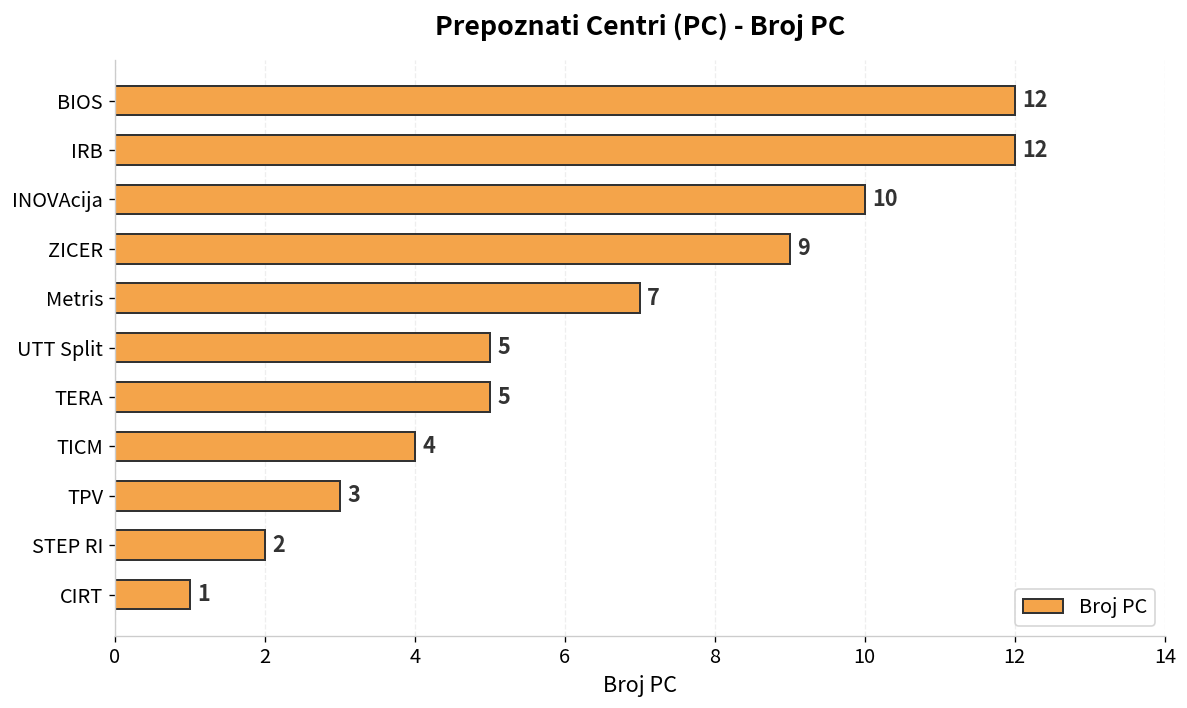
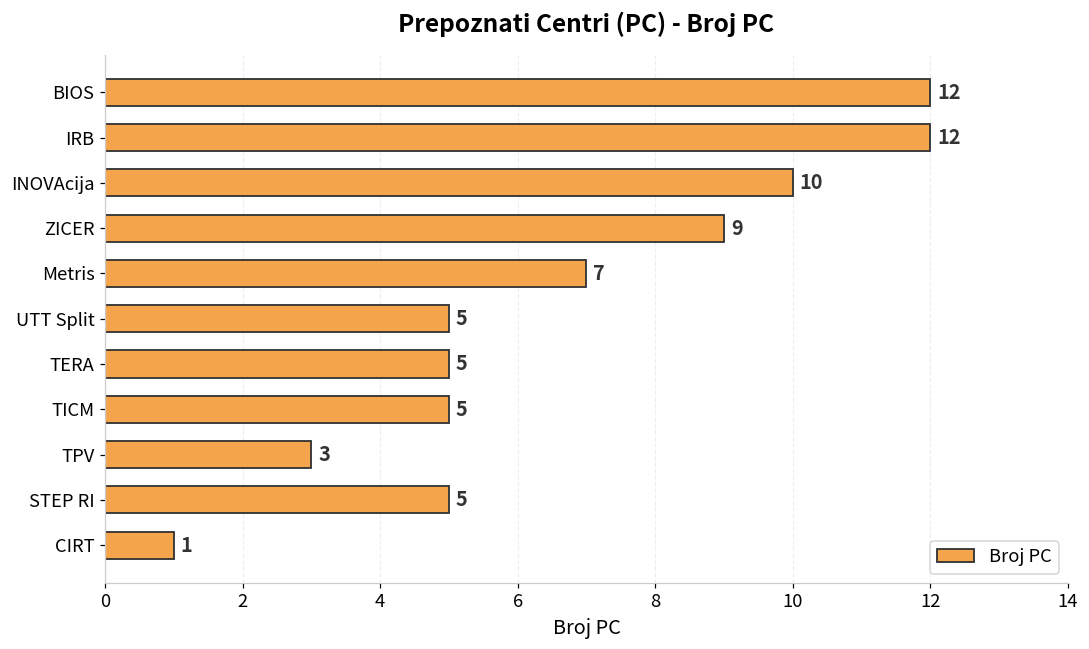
  {
    "BIOS": 12,
    "IRB": 12,
    "INOVAcija": 10,
    "ZICER": 9,
    "Metris": 7,
    "UTT Split": 5,
    "TERA": 5,
-   "TICM": 4,
+   "TICM": 5,
    "TPV": 3,
-   "STEP RI": 2,
+   "STEP RI": 5,
    "CIRT": 1
  }
